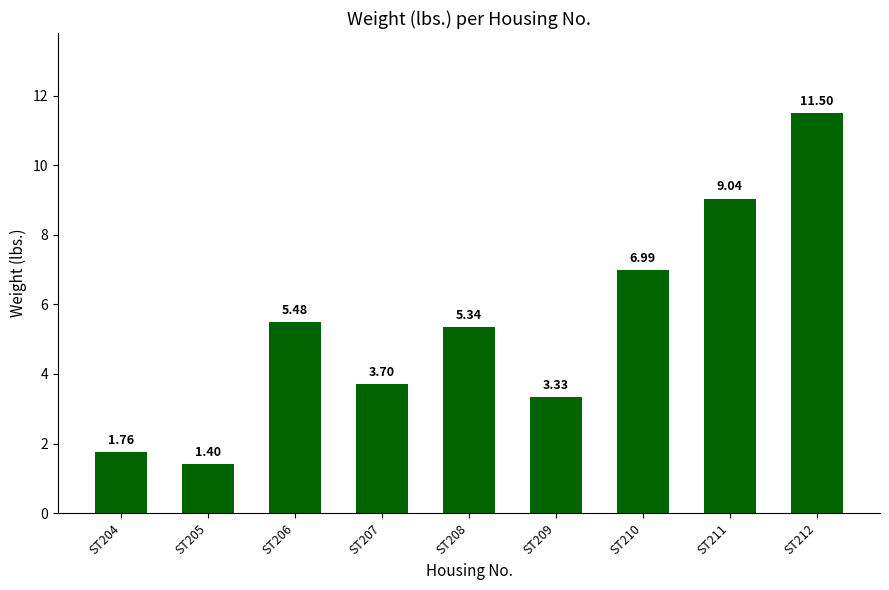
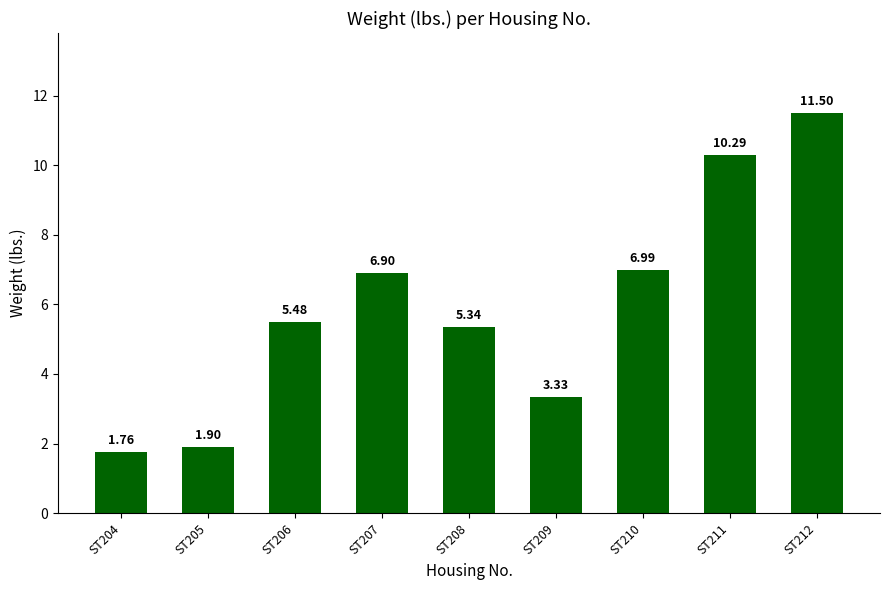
  {
    "ST204": 1.76,
-   "ST205": 1.40,
+   "ST205": 1.90,
    "ST206": 5.48,
-   "ST207": 3.70,
+   "ST207": 6.90,
    "ST208": 5.34,
    "ST209": 3.33,
    "ST210": 6.99,
-   "ST211": 9.04,
+   "ST211": 10.29,
    "ST212": 11.50
  }
